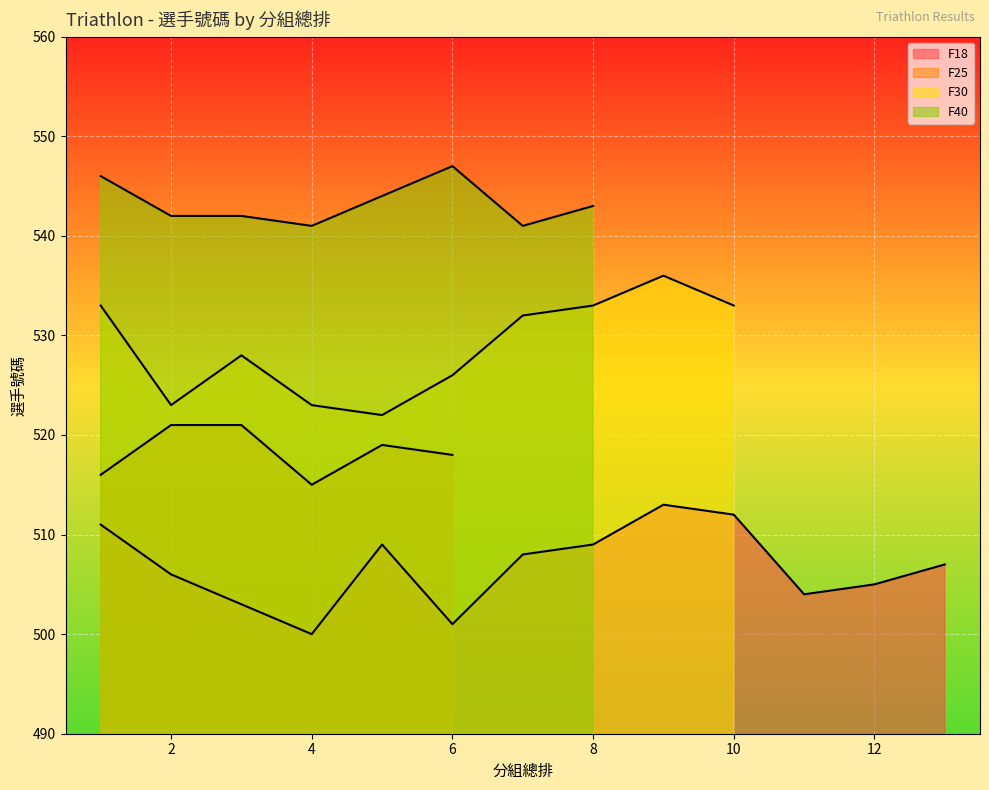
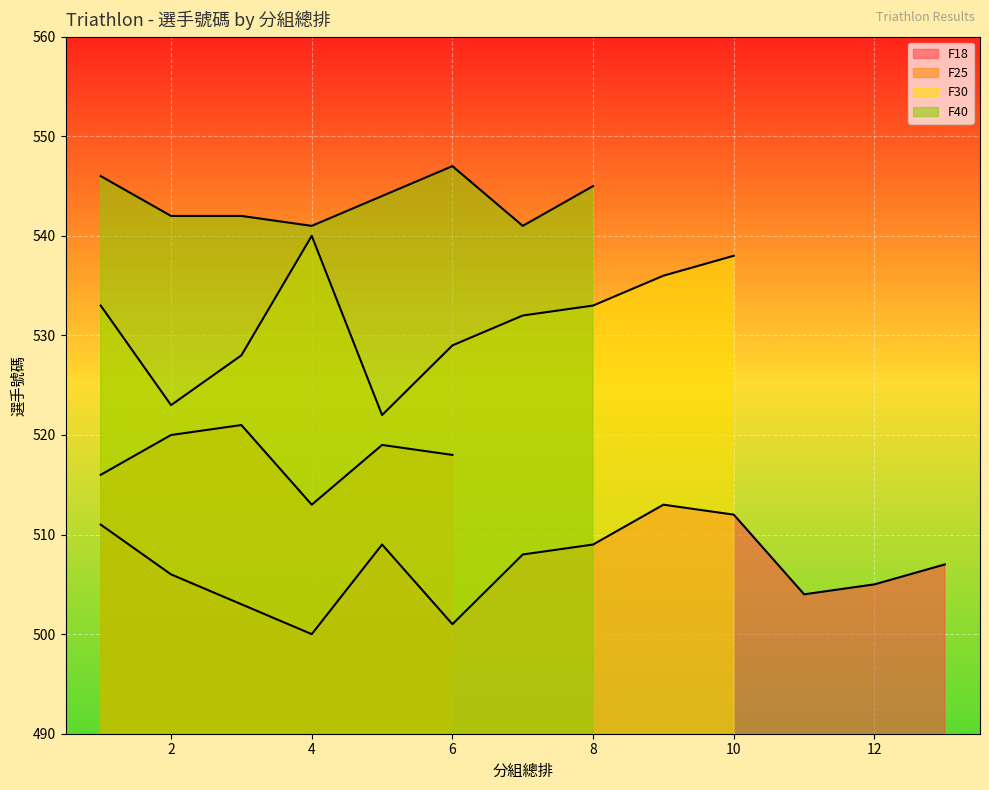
  {
    "F18": {
      "2": 506,
      "4": 500,
      "6": 501,
      "8": 509,
      "10": 512,
      "12": 505
    },
    "F25": {
-     "2": 521,
-     "4": 515,
+     "2": 520,
+     "4": 513,
      "6": 518
    },
    "F30": {
      "2": 523,
-     "4": 523,
-     "6": 526,
+     "4": 540,
+     "6": 529,
      "8": 533,
-     "10": 533
+     "10": 538
    },
    "F40": {
      "2": 542,
      "4": 541,
      "6": 547,
-     "8": 543
+     "8": 545
    }
  }
